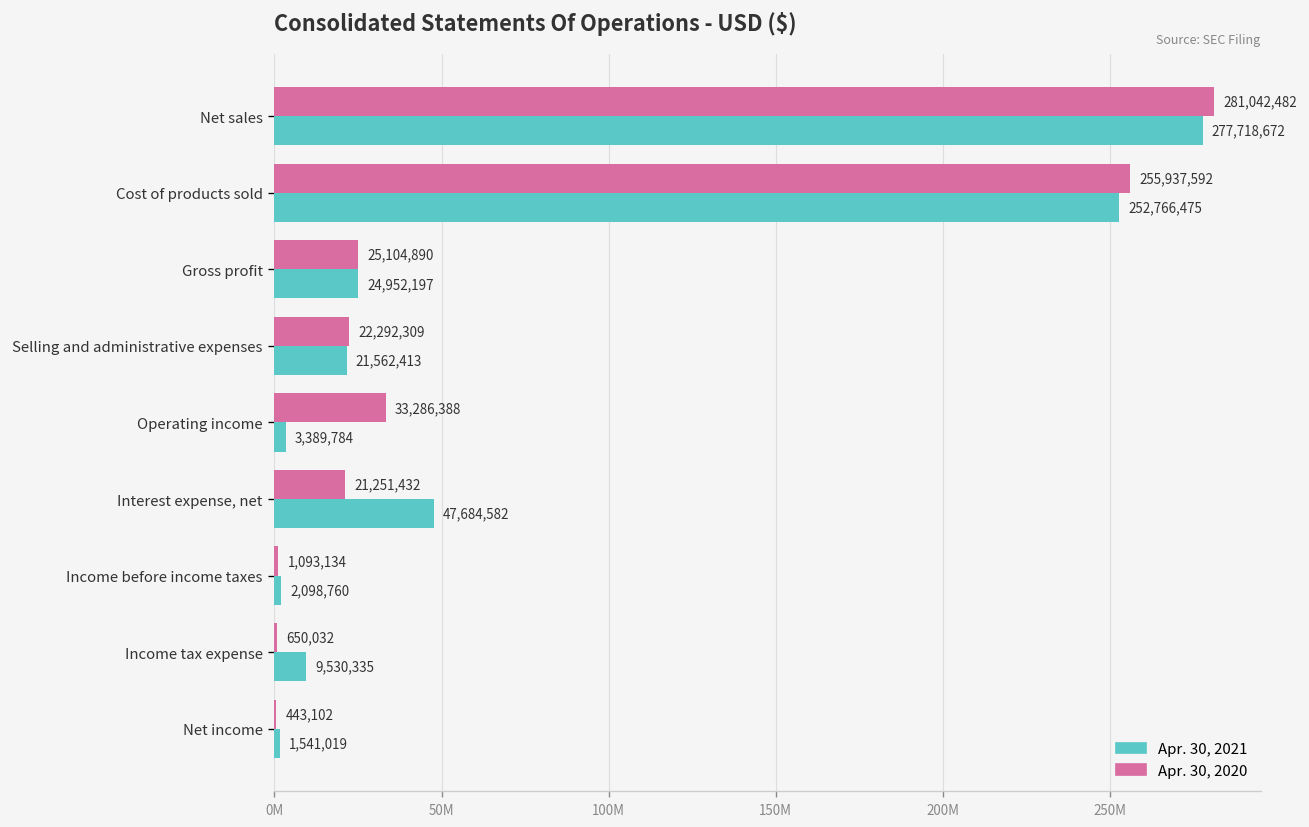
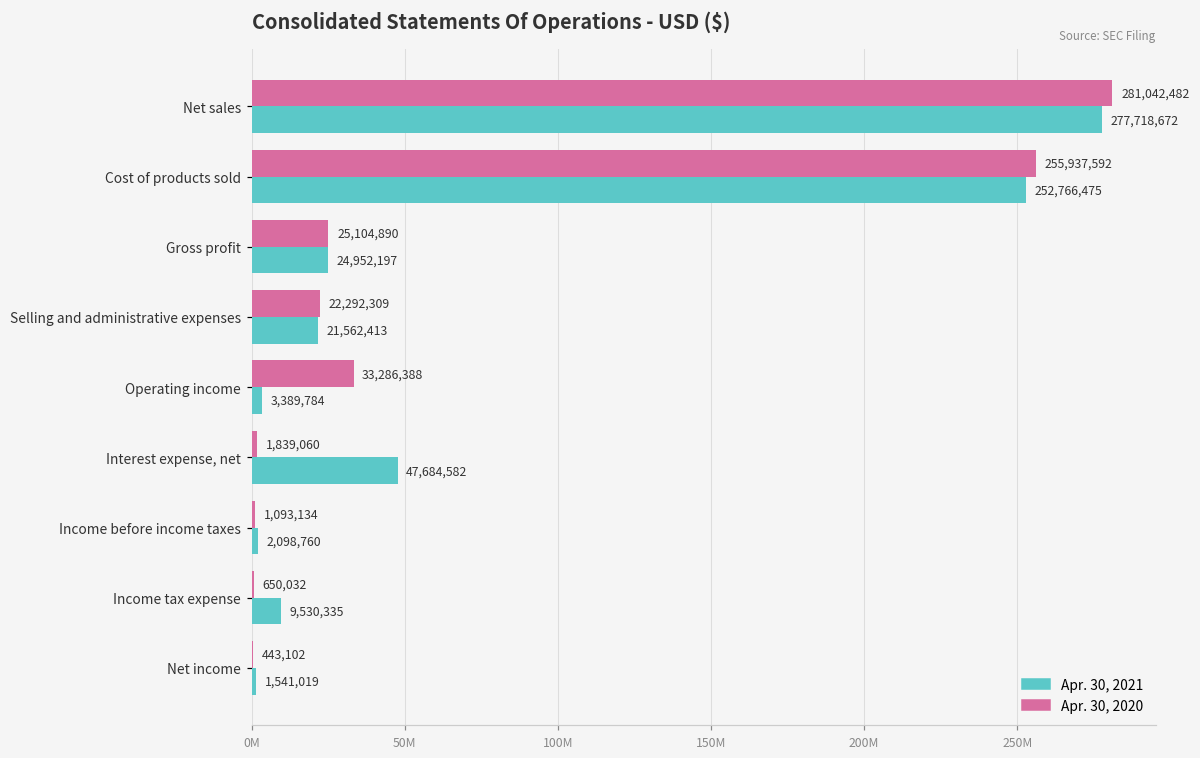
  {
    "Apr. 30, 2021": {
      "Net sales": "277,718,672",
      "Cost of products sold": "252,766,475",
      "Gross profit": "24,952,197",
      "Selling and administrative expenses": "21,562,413",
      "Operating income": "3,389,784",
      "Interest expense, net": "47,684,582",
      "Income before income taxes": "2,098,760",
      "Income tax expense": "9,530,335",
      "Net income": "1,541,019"
    },
    "Apr. 30, 2020": {
      "Net sales": "281,042,482",
      "Cost of products sold": "255,937,592",
      "Gross profit": "25,104,890",
      "Selling and administrative expenses": "22,292,309",
      "Operating income": "33,286,388",
-     "Interest expense, net": "21,251,432",
+     "Interest expense, net": "1,839,060",
      "Income before income taxes": "1,093,134",
      "Income tax expense": "650,032",
      "Net income": "443,102"
    }
  }
